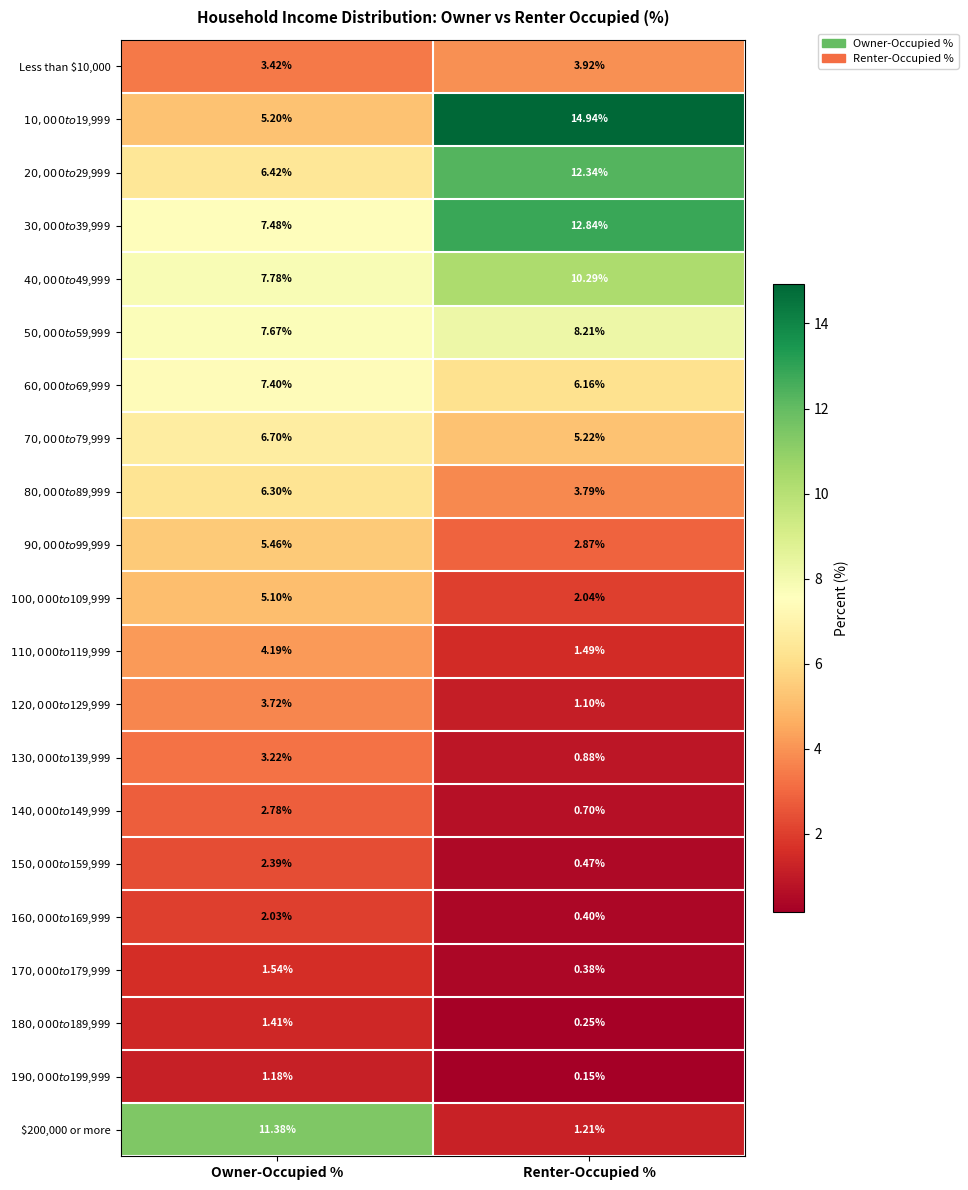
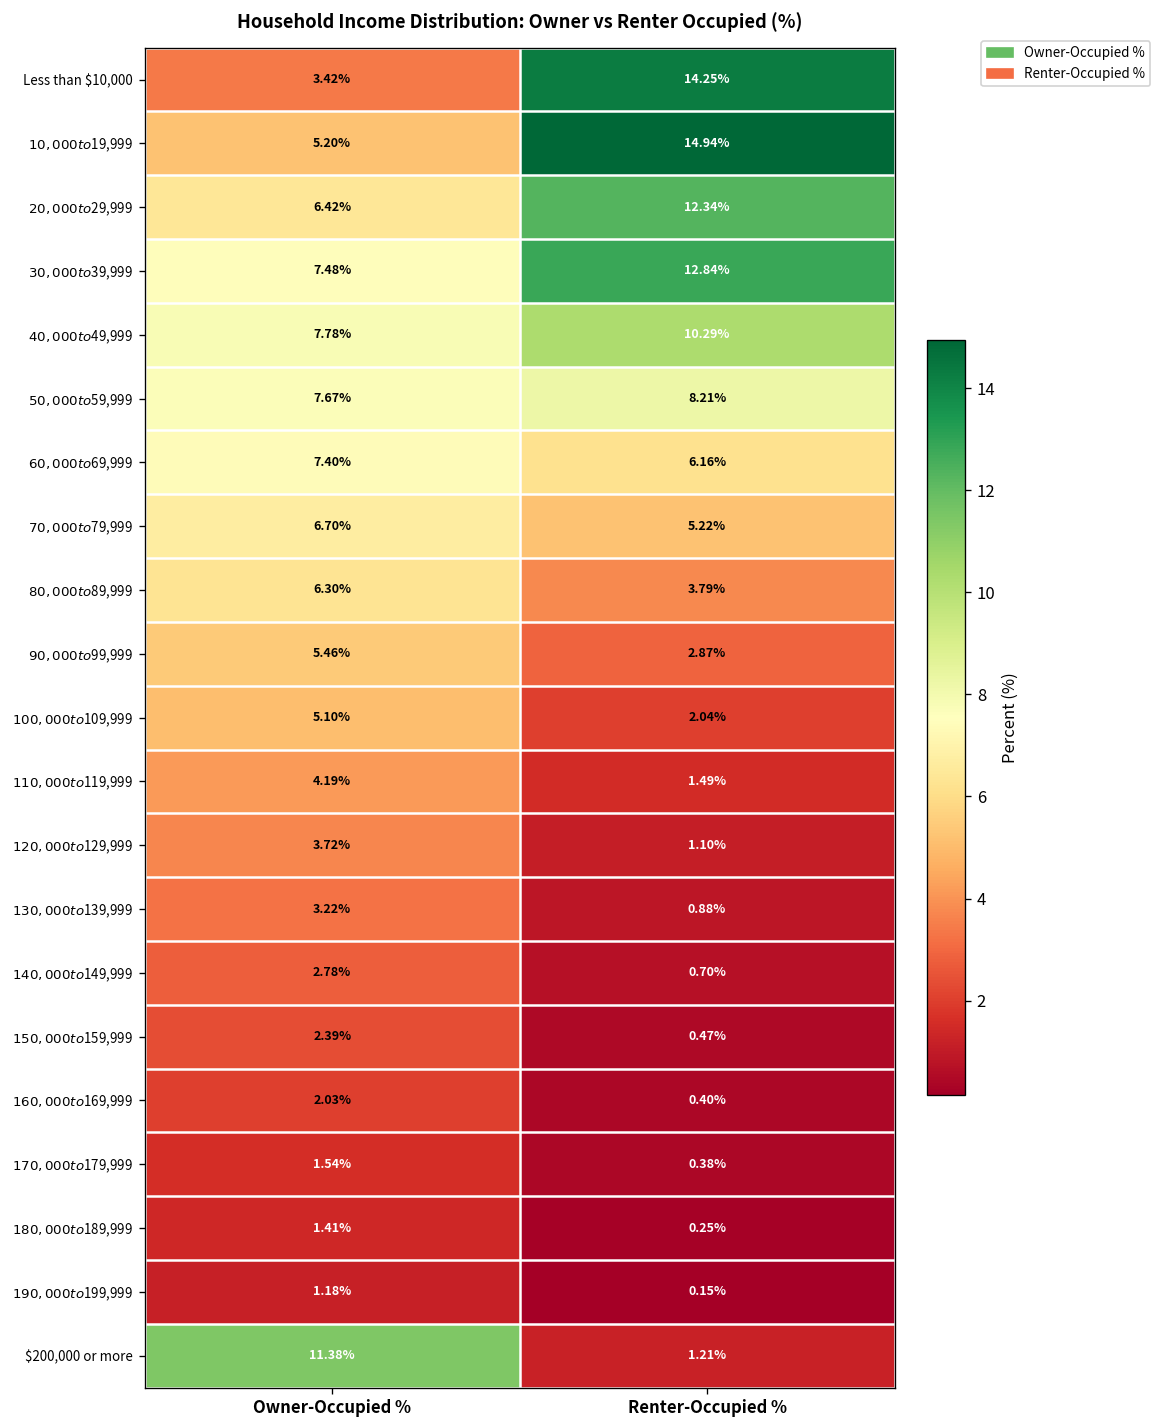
  {
    "Less than $10,000": {
      "Owner-Occupied %": "3.42%",
-     "Renter-Occupied %": "3.92%"
+     "Renter-Occupied %": "14.25%"
    },
    "$200,000 or more": {
      "Owner-Occupied %": "11.38%",
      "Renter-Occupied %": "1.21%"
    }
  }
